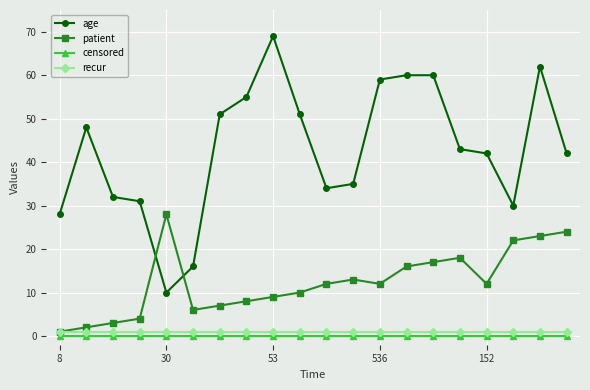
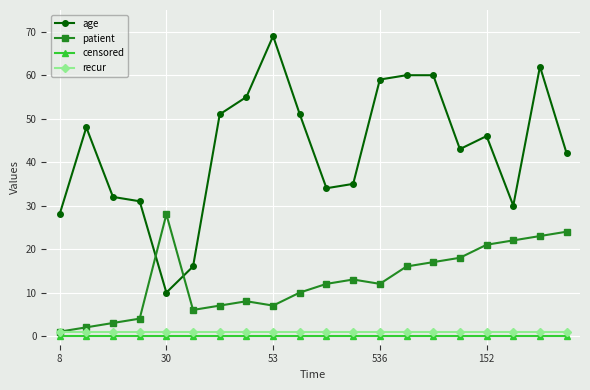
  {
    "age": {
      "8": 28,
      "30": 10,
      "53": 69,
      "536": 59,
-     "152": 42
+     "152": 46
    },
    "patient": {
      "30": 28,
-     "53": 9,
+     "53": 7,
      "536": 12,
-     "152": 12
+     "152": 21
    },
    "censored": {
      "8": 0,
      "30": 0,
      "53": 0,
      "536": 0,
      "152": 0
    },
    "recur": {
      "30": 1,
      "53": 1,
      "536": 1,
      "152": 1
    }
  }
